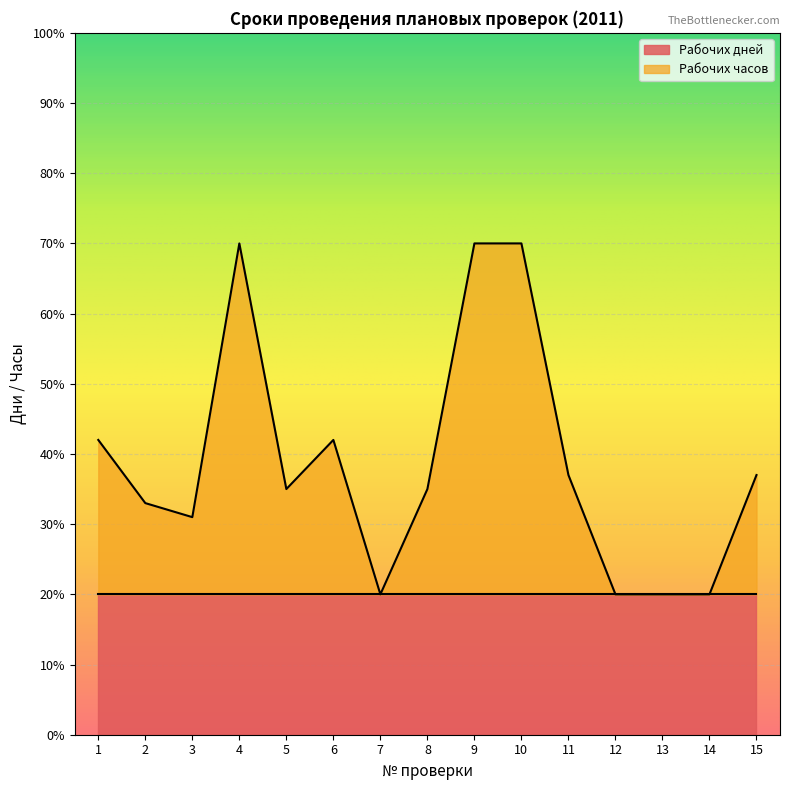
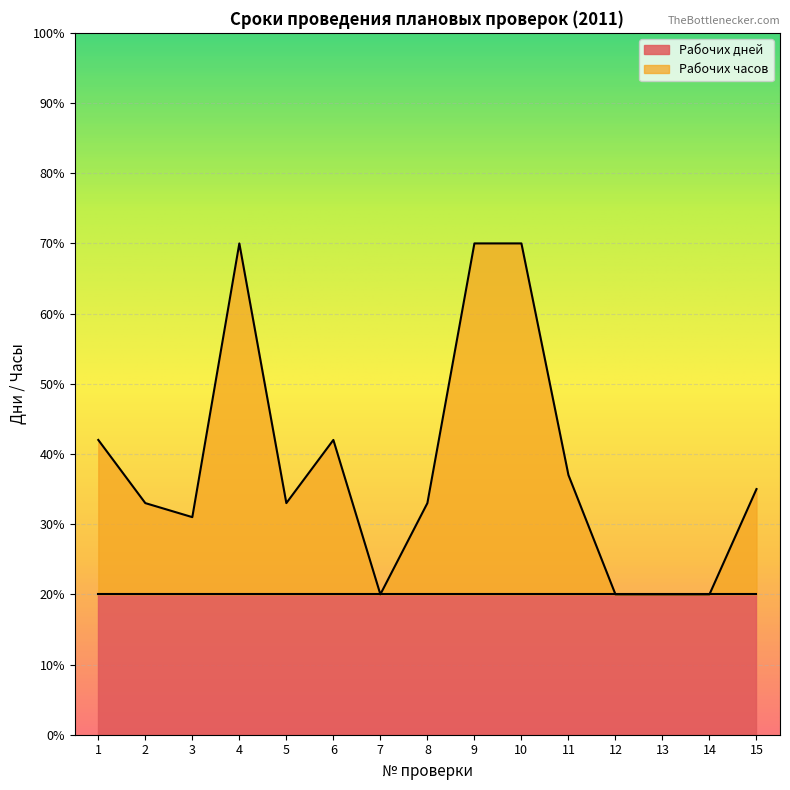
  {
    "Рабочих дней": {
      "1": "20%",
      "2": "20%",
      "3": "20%",
      "4": "20%",
      "5": "20%",
      "6": "20%",
      "8": "20%",
      "9": "20%",
      "10": "20%",
      "11": "20%",
      "15": "20%"
    },
    "Рабочих часов": {
      "1": "42%",
      "2": "33%",
      "3": "31%",
      "4": "70%",
-     "5": "35%",
+     "5": "33%",
      "6": "42%",
-     "8": "35%",
+     "8": "33%",
      "9": "70%",
      "10": "70%",
      "11": "37%",
-     "15": "37%"
+     "15": "35%"
    }
  }
